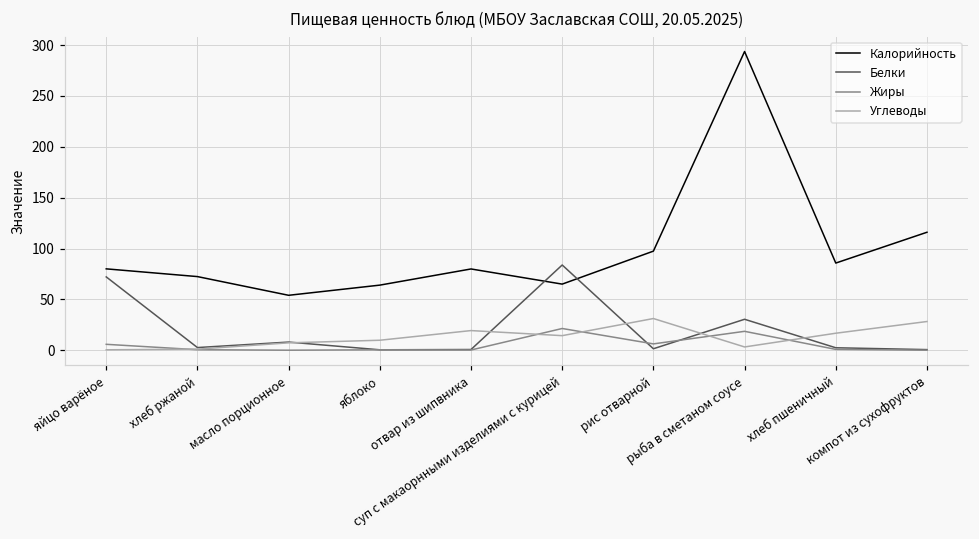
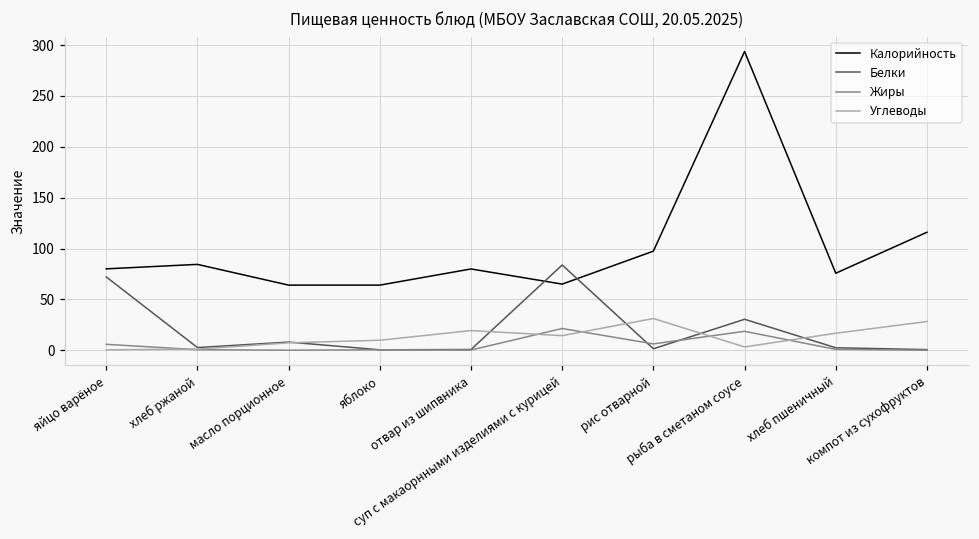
  {
    "Калорийность": {
      "яйцо варёное": 80,
-     "хлеб ржаной": 70,
-     "масло порционное": 50,
+     "хлеб ржаной": 80,
+     "масло порционное": 60,
      "яблоко": 60,
      "отвар из шипвника": 80,
      "суп с макаорнными изделиями с курицей": 70,
      "рис отварной": 100,
      "рыба в сметаном соусе": 290,
-     "хлеб пшеничный": 90,
+     "хлеб пшеничный": 80,
      "компот из сухофруктов": 120
    },
    "Белки": {
      "яйцо варёное": 70,
      "суп с макаорнными изделиями с курицей": 80,
      "рис отварной": 0,
      "рыба в сметаном соусе": 30
    }
  }
